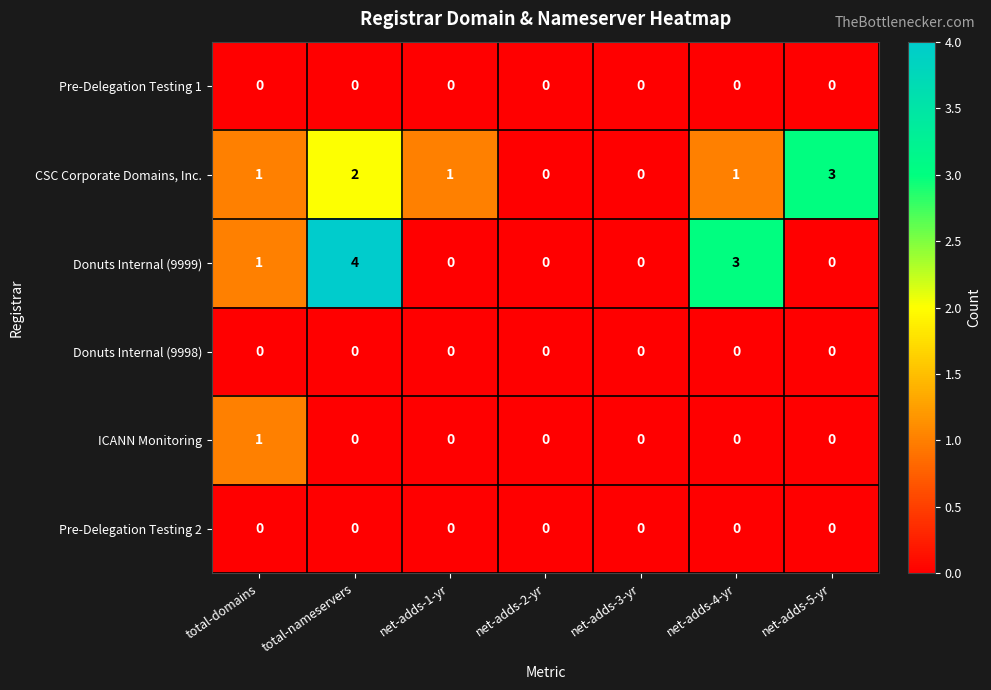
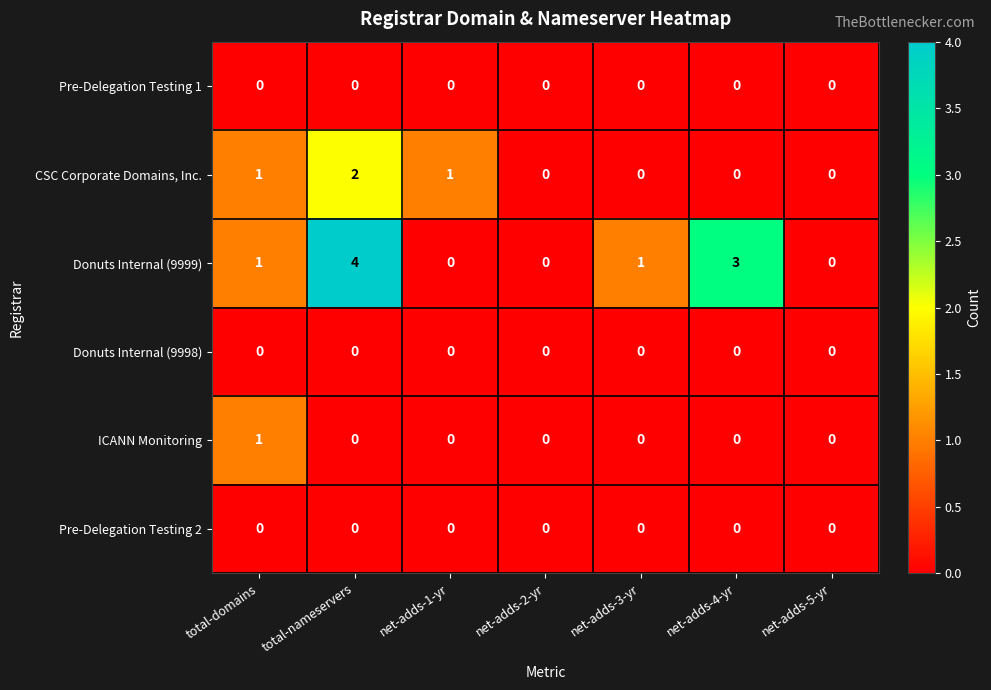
  {
    "Pre-Delegation Testing 1": {
      "total-domains": 0,
      "total-nameservers": 0,
      "net-adds-1-yr": 0,
      "net-adds-2-yr": 0,
      "net-adds-3-yr": 0,
      "net-adds-4-yr": 0,
      "net-adds-5-yr": 0
    },
    "CSC Corporate Domains, Inc.": {
      "total-domains": 1,
      "total-nameservers": 2,
      "net-adds-1-yr": 1,
      "net-adds-2-yr": 0,
      "net-adds-3-yr": 0,
-     "net-adds-4-yr": 1,
-     "net-adds-5-yr": 3
+     "net-adds-4-yr": 0,
+     "net-adds-5-yr": 0
    },
    "Donuts Internal (9999)": {
      "total-domains": 1,
      "total-nameservers": 4,
      "net-adds-1-yr": 0,
      "net-adds-2-yr": 0,
-     "net-adds-3-yr": 0,
+     "net-adds-3-yr": 1,
      "net-adds-4-yr": 3,
      "net-adds-5-yr": 0
    },
    "Donuts Internal (9998)": {
      "total-domains": 0,
      "total-nameservers": 0,
      "net-adds-1-yr": 0,
      "net-adds-2-yr": 0,
      "net-adds-3-yr": 0,
      "net-adds-4-yr": 0,
      "net-adds-5-yr": 0
    },
    "ICANN Monitoring": {
      "total-domains": 1,
      "total-nameservers": 0,
      "net-adds-1-yr": 0,
      "net-adds-2-yr": 0,
      "net-adds-3-yr": 0,
      "net-adds-4-yr": 0,
      "net-adds-5-yr": 0
    },
    "Pre-Delegation Testing 2": {
      "total-domains": 0,
      "total-nameservers": 0,
      "net-adds-1-yr": 0,
      "net-adds-2-yr": 0,
      "net-adds-3-yr": 0,
      "net-adds-4-yr": 0,
      "net-adds-5-yr": 0
    }
  }
